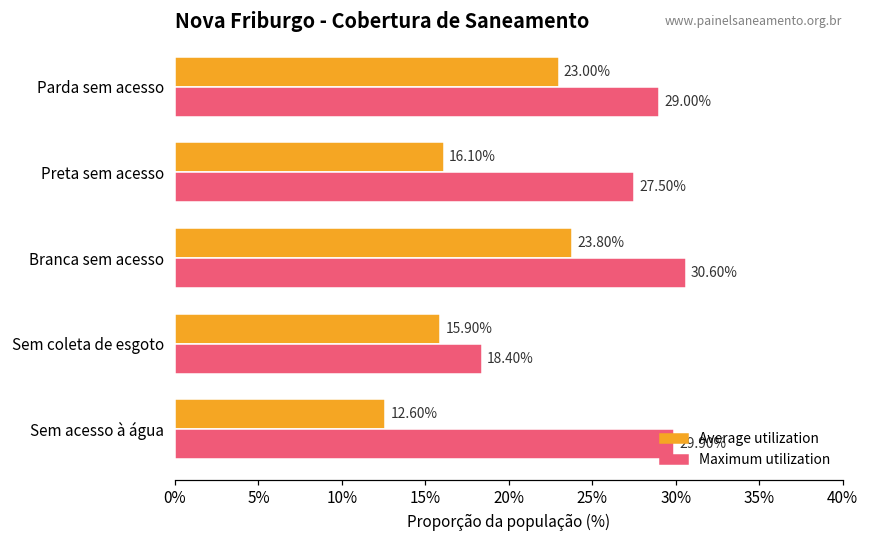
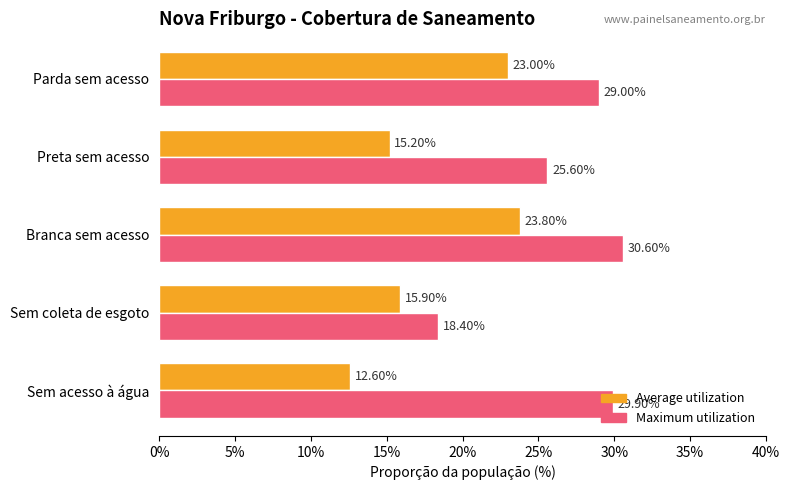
  {
    "Average utilization": {
      "Parda sem acesso": "23.00%",
-     "Preta sem acesso": "16.10%",
+     "Preta sem acesso": "15.20%",
      "Branca sem acesso": "23.80%",
      "Sem coleta de esgoto": "15.90%",
      "Sem acesso à água": "12.60%"
    },
    "Maximum utilization": {
      "Parda sem acesso": "29.00%",
-     "Preta sem acesso": "27.50%",
+     "Preta sem acesso": "25.60%",
      "Branca sem acesso": "30.60%",
      "Sem coleta de esgoto": "18.40%",
      "Sem acesso à água": "29.90%"
    }
  }
